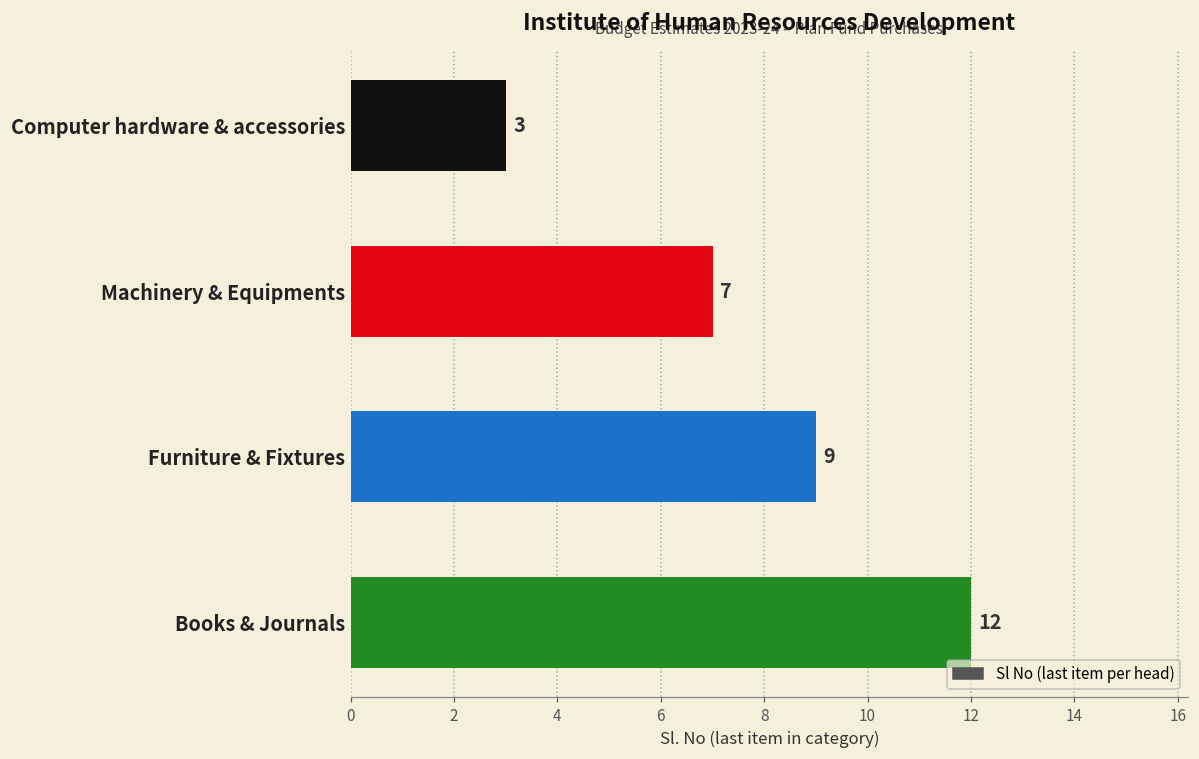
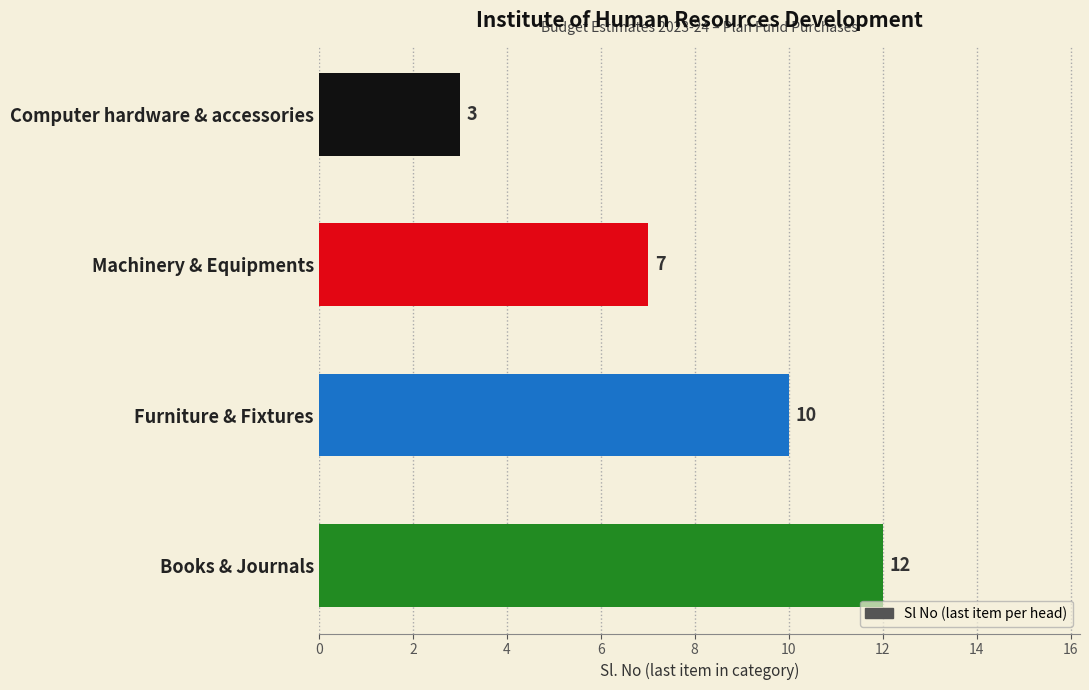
  {
    "Computer hardware & accessories": 3,
    "Machinery & Equipments": 7,
-   "Furniture & Fixtures": 9,
+   "Furniture & Fixtures": 10,
    "Books & Journals": 12
  }
